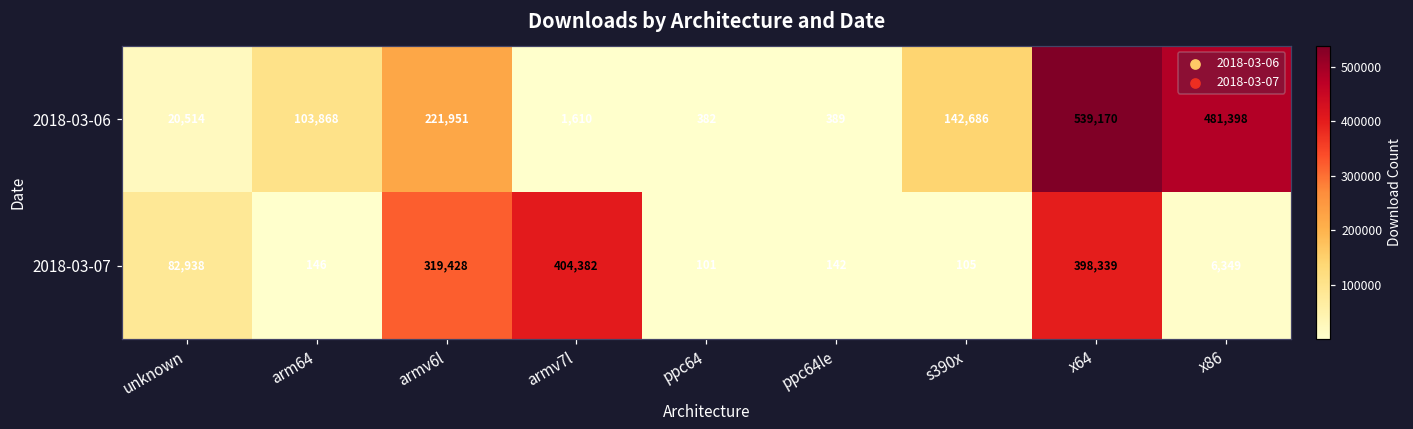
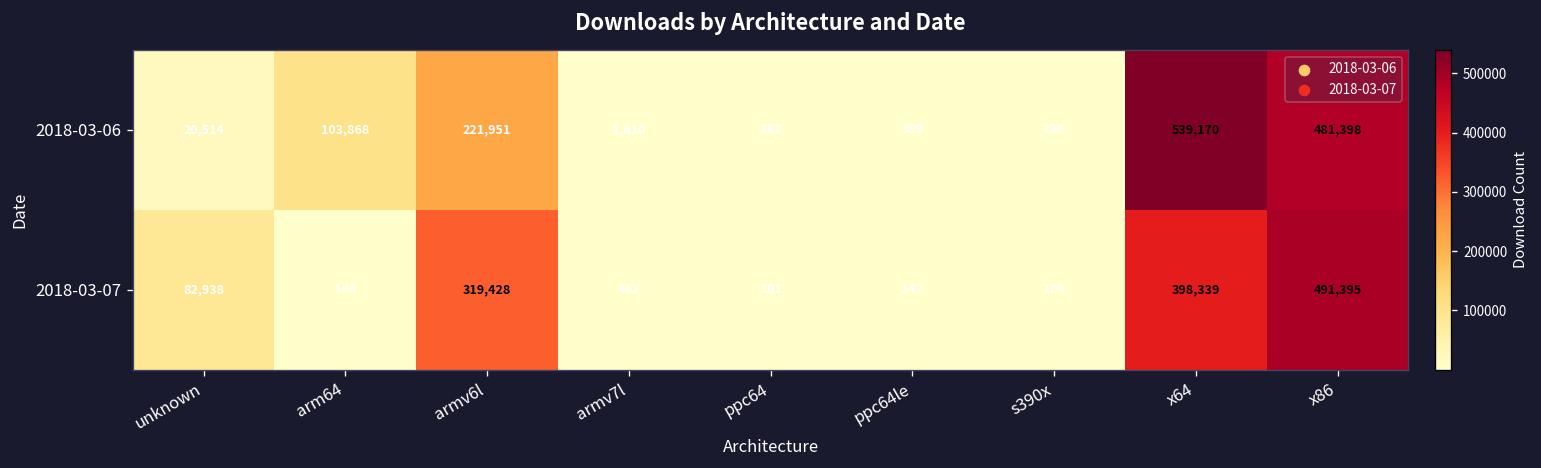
  {
    "2018-03-06": {
      "unknown": "20,514",
      "arm64": "103,868",
      "armv6l": "221,951",
      "armv7l": "1,610",
      "ppc64": "382",
      "ppc64le": "389",
-     "s390x": "142,686",
+     "s390x": "238",
      "x64": "539,170",
      "x86": "481,398"
    },
    "2018-03-07": {
      "unknown": "82,938",
      "arm64": "146",
      "armv6l": "319,428",
-     "armv7l": "404,382",
+     "armv7l": "482",
      "ppc64": "101",
      "ppc64le": "142",
      "s390x": "105",
      "x64": "398,339",
-     "x86": "6,349"
+     "x86": "491,395"
    }
  }
